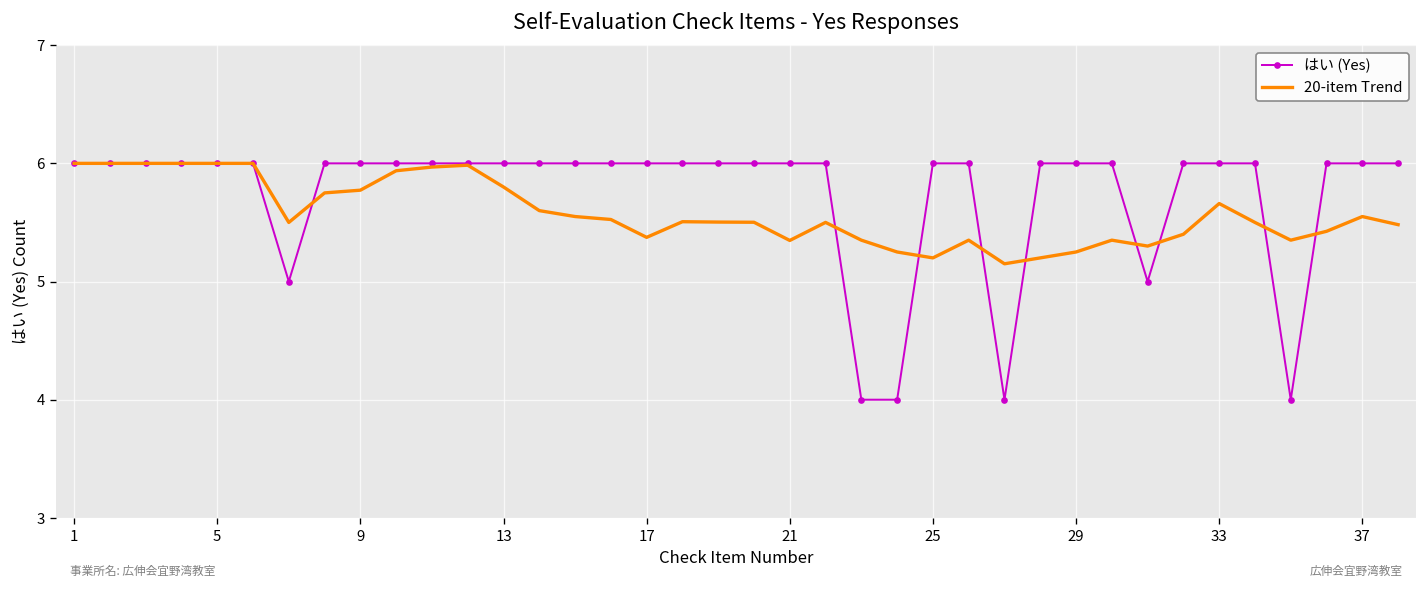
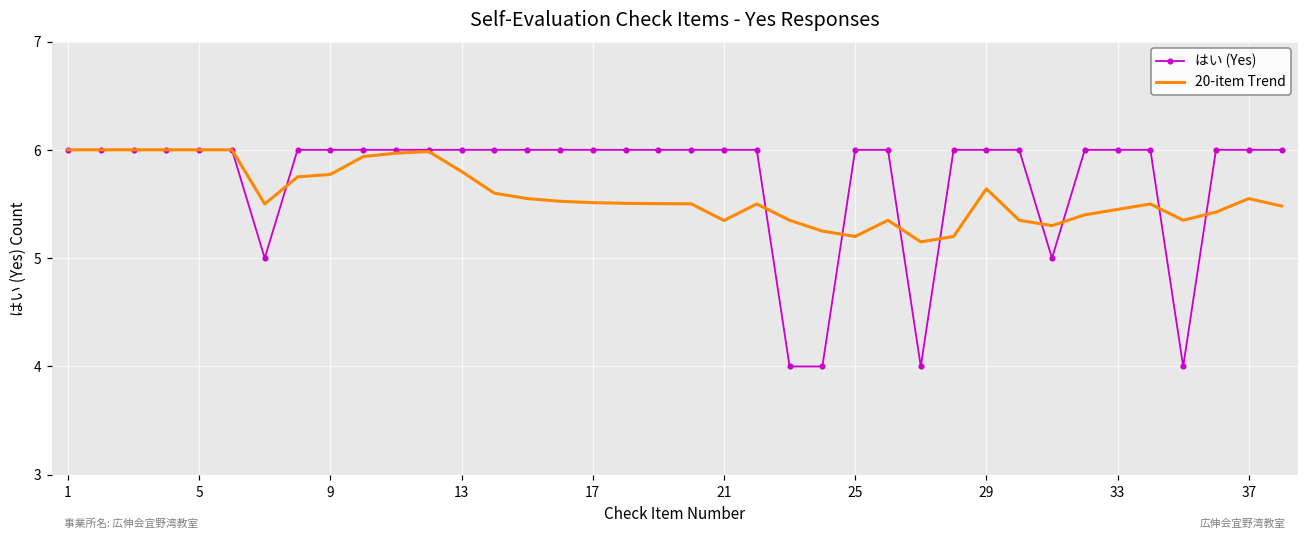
  {
    "はい (Yes)": {
      "9": 6.0,
      "13": 6.0,
      "17": 6.0,
      "21": 6.0,
      "25": 6.0,
      "29": 6.0,
      "33": 6.0,
      "37": 6.0
    },
    "20-item Trend": {
      "9": 5.8,
      "13": 5.8,
-     "17": 5.4,
+     "17": 5.5,
      "21": 5.3,
      "25": 5.2,
-     "29": 5.3,
-     "33": 5.7,
+     "29": 5.6,
+     "33": 5.5,
      "37": 5.5
    }
  }
